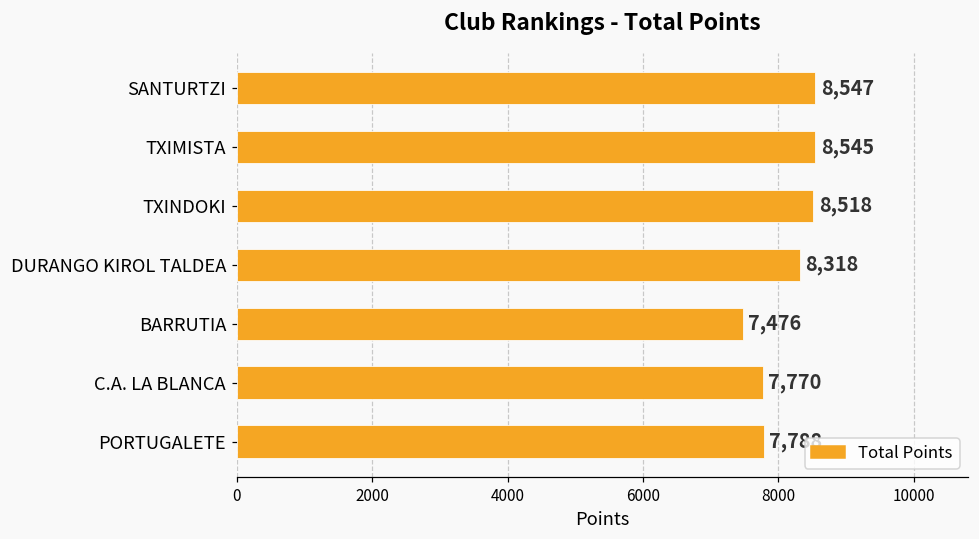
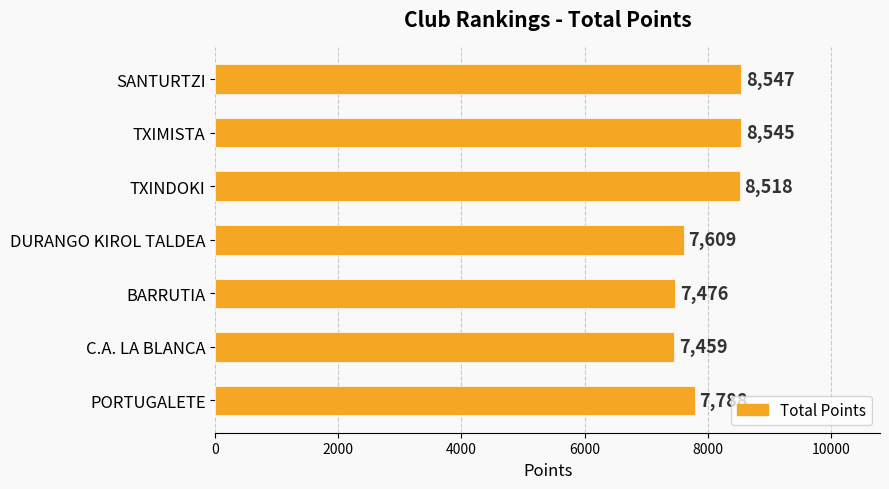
  {
    "SANTURTZI": "8,547",
    "TXIMISTA": "8,545",
    "TXINDOKI": "8,518",
-   "DURANGO KIROL TALDEA": "8,318",
+   "DURANGO KIROL TALDEA": "7,609",
    "BARRUTIA": "7,476",
-   "C.A. LA BLANCA": "7,770"
+   "C.A. LA BLANCA": "7,459"
  }
